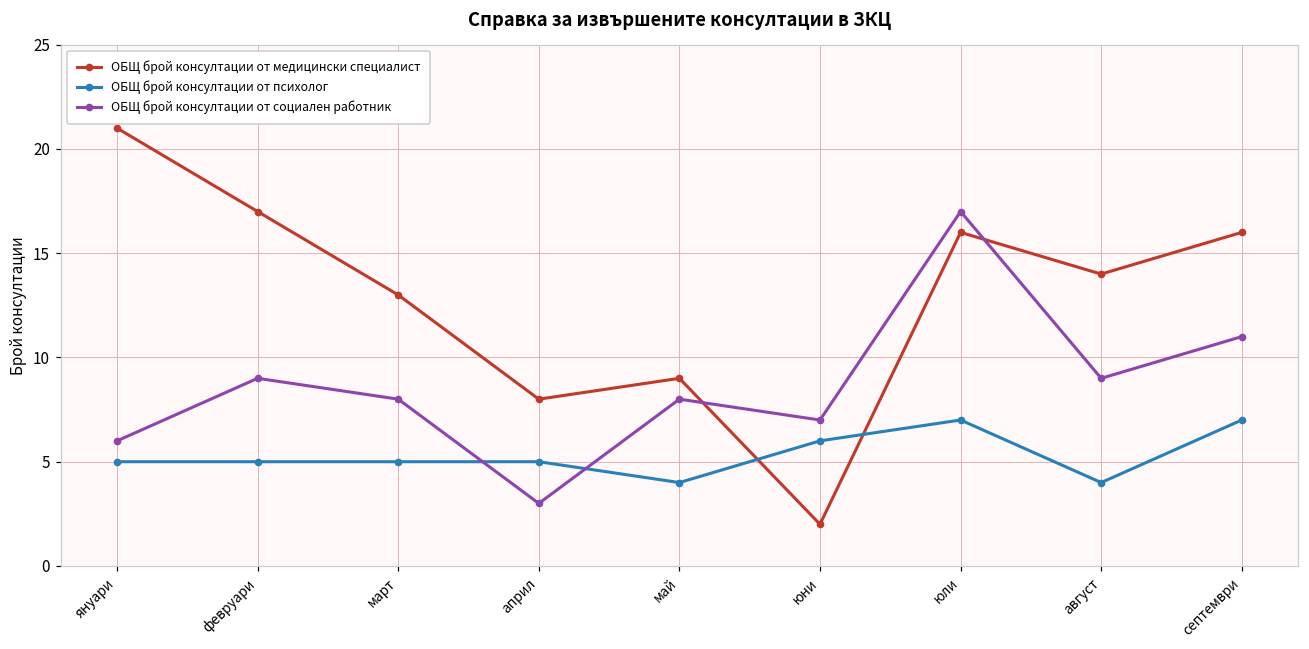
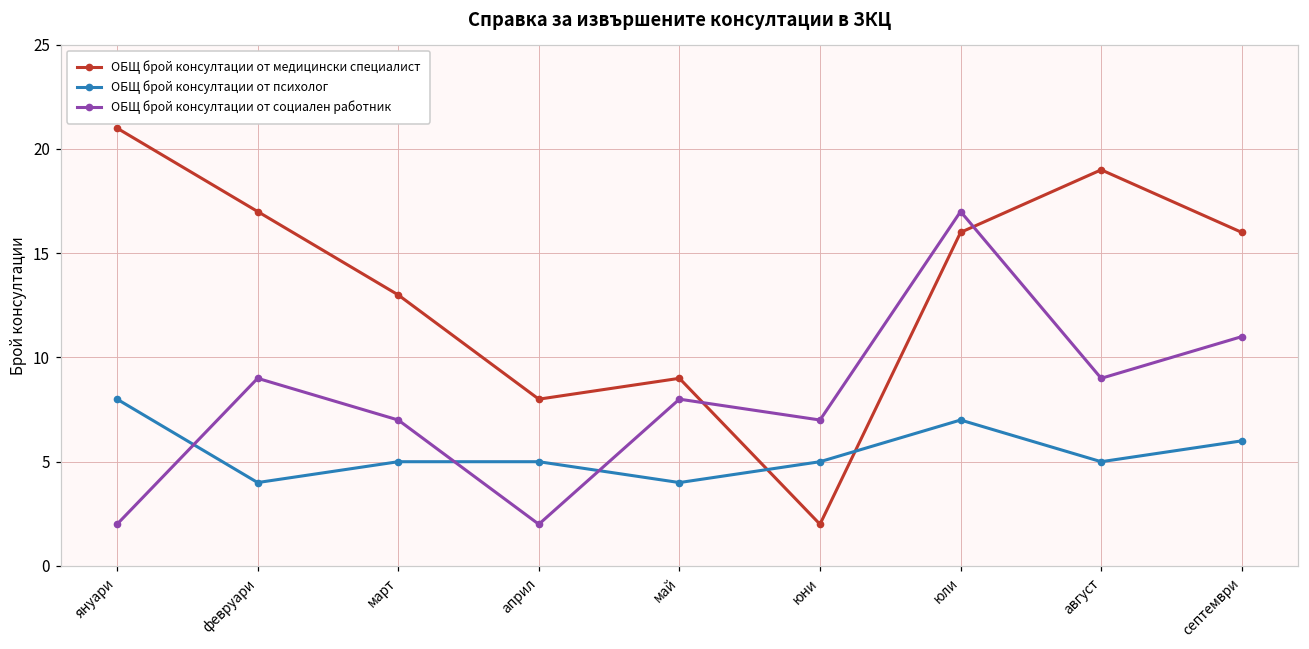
  {
    "ОБЩ брой консултации от медицински специалист": {
      "януари": 21,
      "февруари": 17,
      "март": 13,
      "април": 8,
      "май": 9,
      "юни": 2,
      "юли": 16,
-     "август": 14,
+     "август": 19,
      "септември": 16
    },
    "ОБЩ брой консултации от психолог": {
-     "януари": 5,
-     "февруари": 5,
+     "януари": 8,
+     "февруари": 4,
      "март": 5,
      "април": 5,
      "май": 4,
-     "юни": 6,
+     "юни": 5,
      "юли": 7,
-     "август": 4,
-     "септември": 7
+     "август": 5,
+     "септември": 6
    },
    "ОБЩ брой консултации от социален работник": {
-     "януари": 6,
+     "януари": 2,
      "февруари": 9,
-     "март": 8,
-     "април": 3,
+     "март": 7,
+     "април": 2,
      "май": 8,
      "юни": 7,
      "юли": 17,
      "август": 9,
      "септември": 11
    }
  }
